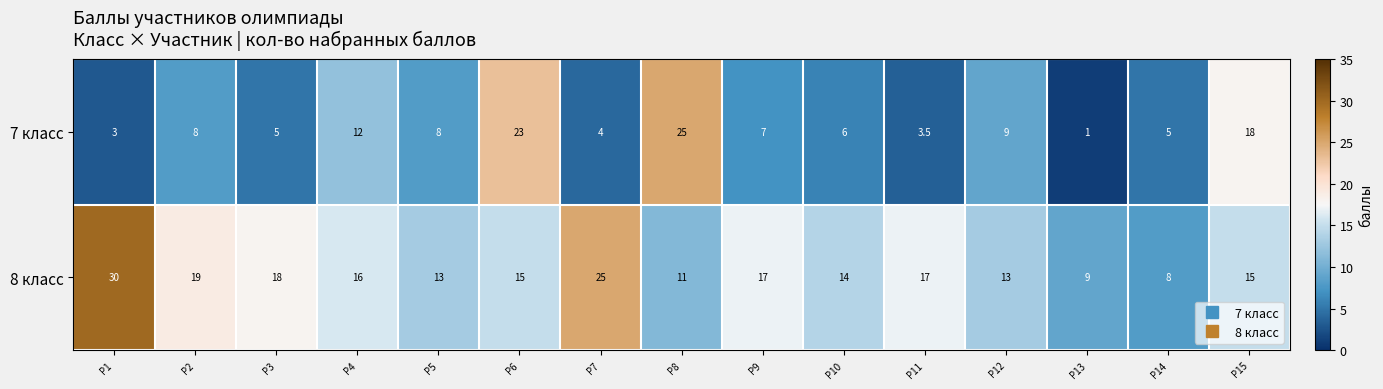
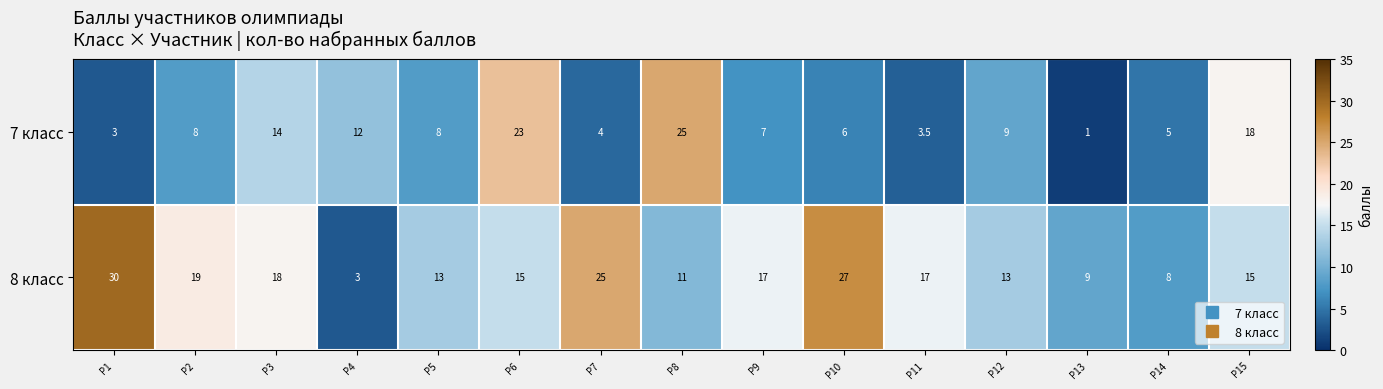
  {
    "7 класс": {
      "P1": 3,
      "P2": 8,
-     "P3": 5,
+     "P3": 14,
      "P4": 12,
      "P5": 8,
      "P6": 23,
      "P7": 4,
      "P8": 25,
      "P9": 7,
      "P10": 6,
      "P11": 3.5,
      "P12": 9,
      "P13": 1,
      "P14": 5,
      "P15": 18
    },
    "8 класс": {
      "P1": 30,
      "P2": 19,
      "P3": 18,
-     "P4": 16,
+     "P4": 3,
      "P5": 13,
      "P6": 15,
      "P7": 25,
      "P8": 11,
      "P9": 17,
-     "P10": 14,
+     "P10": 27,
      "P11": 17,
      "P12": 13,
      "P13": 9,
      "P14": 8,
      "P15": 15
    }
  }
